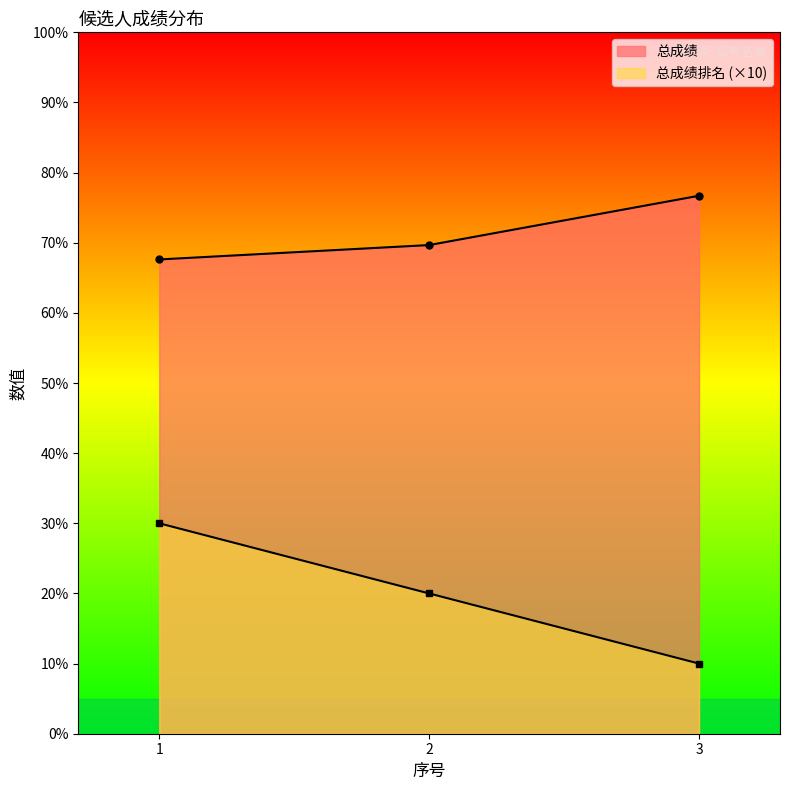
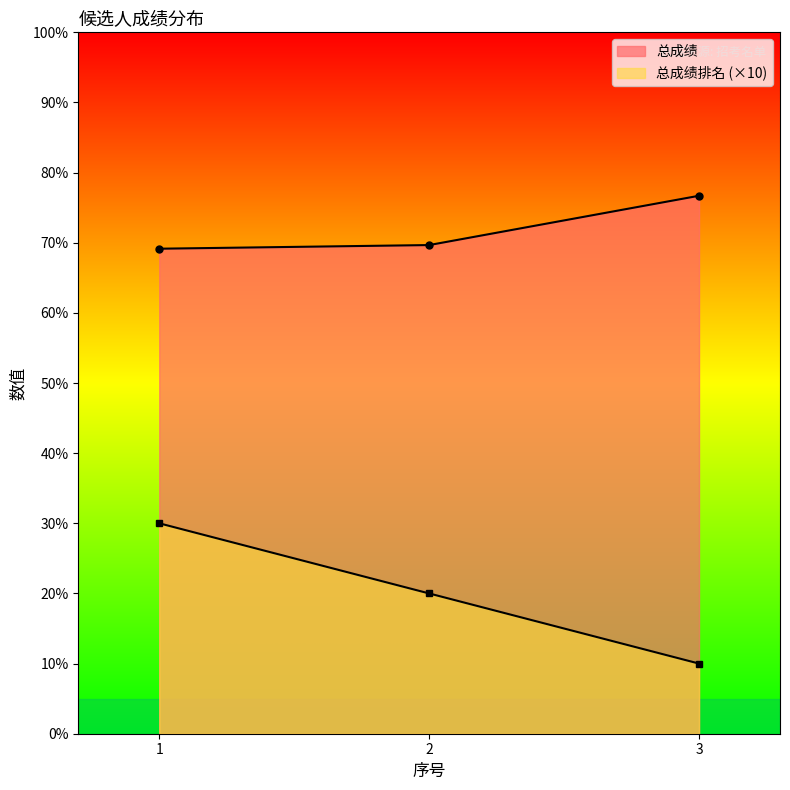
  {
    "总成绩": {
-     "1": "68%",
+     "1": "69%",
      "2": "70%",
      "3": "77%"
    },
    "总成绩排名 (×10)": {
      "1": "30%",
      "2": "20%",
      "3": "10%"
    }
  }
